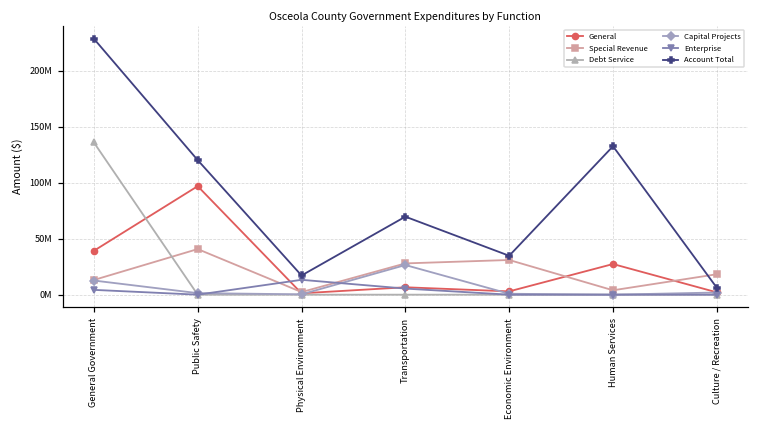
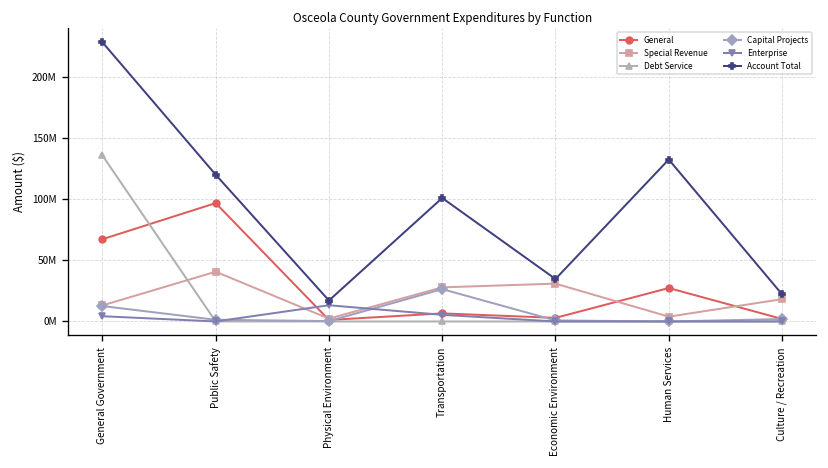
  {
    "General": {
-     "General Government": 39000000,
+     "General Government": 67000000,
      "Public Safety": 97000000,
      "Human Services": 27000000
    },
    "Account Total": {
      "General Government": 229000000,
      "Public Safety": 120000000,
      "Physical Environment": 17000000,
-     "Transportation": 70000000,
+     "Transportation": 101000000,
      "Economic Environment": 35000000,
      "Human Services": 133000000,
-     "Culture / Recreation": 6000000
+     "Culture / Recreation": 22000000
    }
  }
